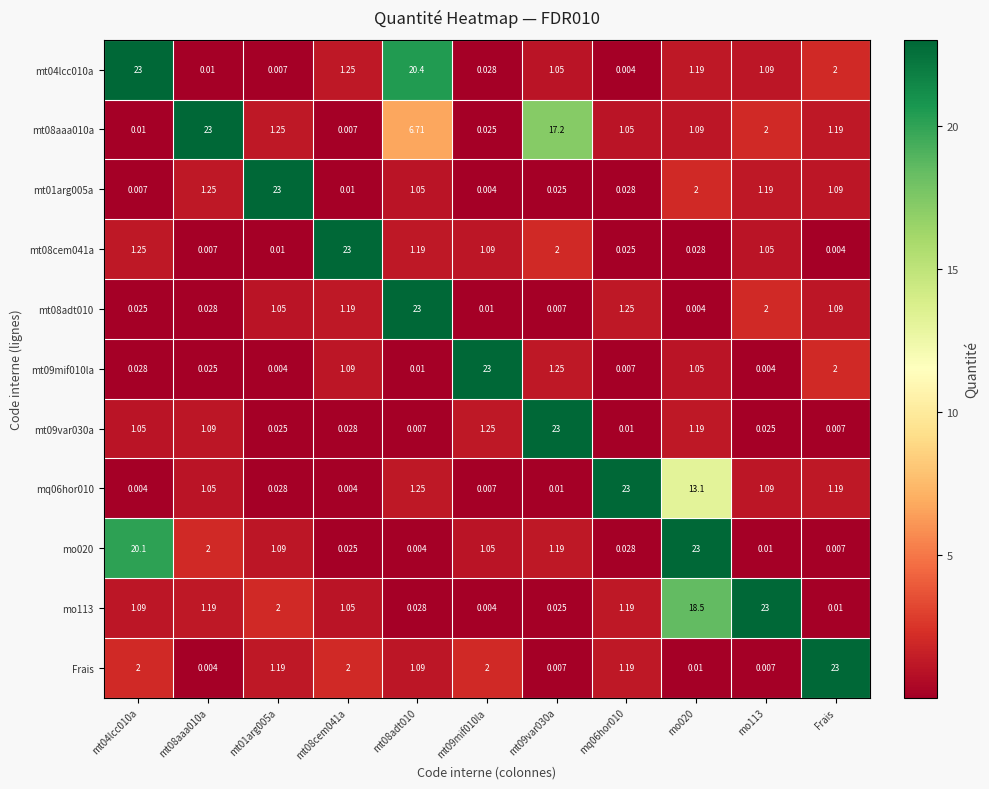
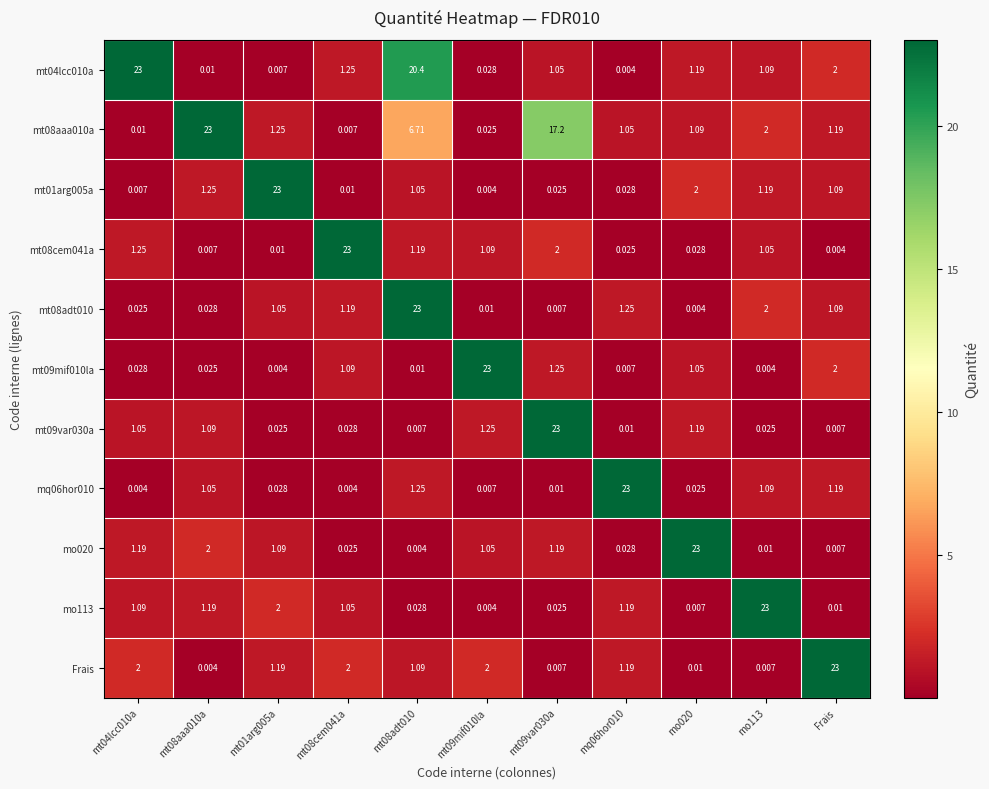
  {
    "mt04lcc010a": {
      "mt04lcc010a": 23,
      "mt08aaa010a": 0.01,
      "mt01arg005a": 0.007,
      "mt08cem041a": 1.25,
      "mt08adt010": 20.4,
      "mt09mif010la": 0.028,
      "mt09var030a": 1.05,
      "mq06hor010": 0.004,
      "mo020": 1.19,
      "mo113": 1.09,
      "Frais": 2
    },
    "mt08aaa010a": {
      "mt04lcc010a": 0.01,
      "mt08aaa010a": 23,
      "mt01arg005a": 1.25,
      "mt08cem041a": 0.007,
      "mt08adt010": 6.71,
      "mt09mif010la": 0.025,
      "mt09var030a": 17.2,
      "mq06hor010": 1.05,
      "mo020": 1.09,
      "mo113": 2,
      "Frais": 1.19
    },
    "mt01arg005a": {
      "mt04lcc010a": 0.007,
      "mt08aaa010a": 1.25,
      "mt01arg005a": 23,
      "mt08cem041a": 0.01,
      "mt08adt010": 1.05,
      "mt09mif010la": 0.004,
      "mt09var030a": 0.025,
      "mq06hor010": 0.028,
      "mo020": 2,
      "mo113": 1.19,
      "Frais": 1.09
    },
    "mt08cem041a": {
      "mt04lcc010a": 1.25,
      "mt08aaa010a": 0.007,
      "mt01arg005a": 0.01,
      "mt08cem041a": 23,
      "mt08adt010": 1.19,
      "mt09mif010la": 1.09,
      "mt09var030a": 2,
      "mq06hor010": 0.025,
      "mo020": 0.028,
      "mo113": 1.05,
      "Frais": 0.004
    },
    "mt08adt010": {
      "mt04lcc010a": 0.025,
      "mt08aaa010a": 0.028,
      "mt01arg005a": 1.05,
      "mt08cem041a": 1.19,
      "mt08adt010": 23,
      "mt09mif010la": 0.01,
      "mt09var030a": 0.007,
      "mq06hor010": 1.25,
      "mo020": 0.004,
      "mo113": 2,
      "Frais": 1.09
    },
    "mt09mif010la": {
      "mt04lcc010a": 0.028,
      "mt08aaa010a": 0.025,
      "mt01arg005a": 0.004,
      "mt08cem041a": 1.09,
      "mt08adt010": 0.01,
      "mt09mif010la": 23,
      "mt09var030a": 1.25,
      "mq06hor010": 0.007,
      "mo020": 1.05,
      "mo113": 0.004,
      "Frais": 2
    },
    "mt09var030a": {
      "mt04lcc010a": 1.05,
      "mt08aaa010a": 1.09,
      "mt01arg005a": 0.025,
      "mt08cem041a": 0.028,
      "mt08adt010": 0.007,
      "mt09mif010la": 1.25,
      "mt09var030a": 23,
      "mq06hor010": 0.01,
      "mo020": 1.19,
      "mo113": 0.025,
      "Frais": 0.007
    },
    "mq06hor010": {
      "mt04lcc010a": 0.004,
      "mt08aaa010a": 1.05,
      "mt01arg005a": 0.028,
      "mt08cem041a": 0.004,
      "mt08adt010": 1.25,
      "mt09mif010la": 0.007,
      "mt09var030a": 0.01,
      "mq06hor010": 23,
-     "mo020": 13.1,
+     "mo020": 0.025,
      "mo113": 1.09,
      "Frais": 1.19
    },
    "mo020": {
-     "mt04lcc010a": 20.1,
+     "mt04lcc010a": 1.19,
      "mt08aaa010a": 2,
      "mt01arg005a": 1.09,
      "mt08cem041a": 0.025,
      "mt08adt010": 0.004,
      "mt09mif010la": 1.05,
      "mt09var030a": 1.19,
      "mq06hor010": 0.028,
      "mo020": 23,
      "mo113": 0.01,
      "Frais": 0.007
    },
    "mo113": {
      "mt04lcc010a": 1.09,
      "mt08aaa010a": 1.19,
      "mt01arg005a": 2,
      "mt08cem041a": 1.05,
      "mt08adt010": 0.028,
      "mt09mif010la": 0.004,
      "mt09var030a": 0.025,
      "mq06hor010": 1.19,
-     "mo020": 18.5,
+     "mo020": 0.007,
      "mo113": 23,
      "Frais": 0.01
    },
    "Frais": {
      "mt04lcc010a": 2,
      "mt08aaa010a": 0.004,
      "mt01arg005a": 1.19,
      "mt08cem041a": 2,
      "mt08adt010": 1.09,
      "mt09mif010la": 2,
      "mt09var030a": 0.007,
      "mq06hor010": 1.19,
      "mo020": 0.01,
      "mo113": 0.007,
      "Frais": 23
    }
  }
